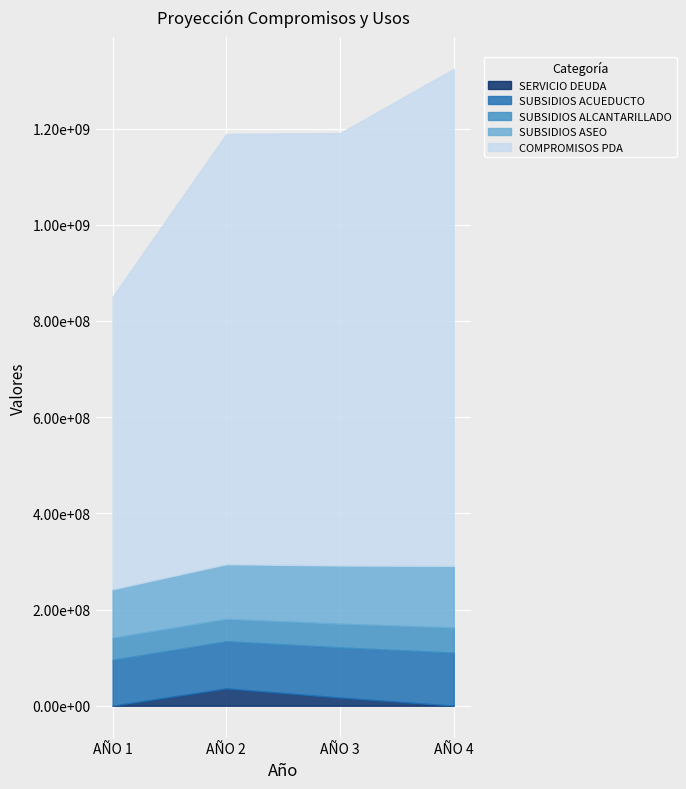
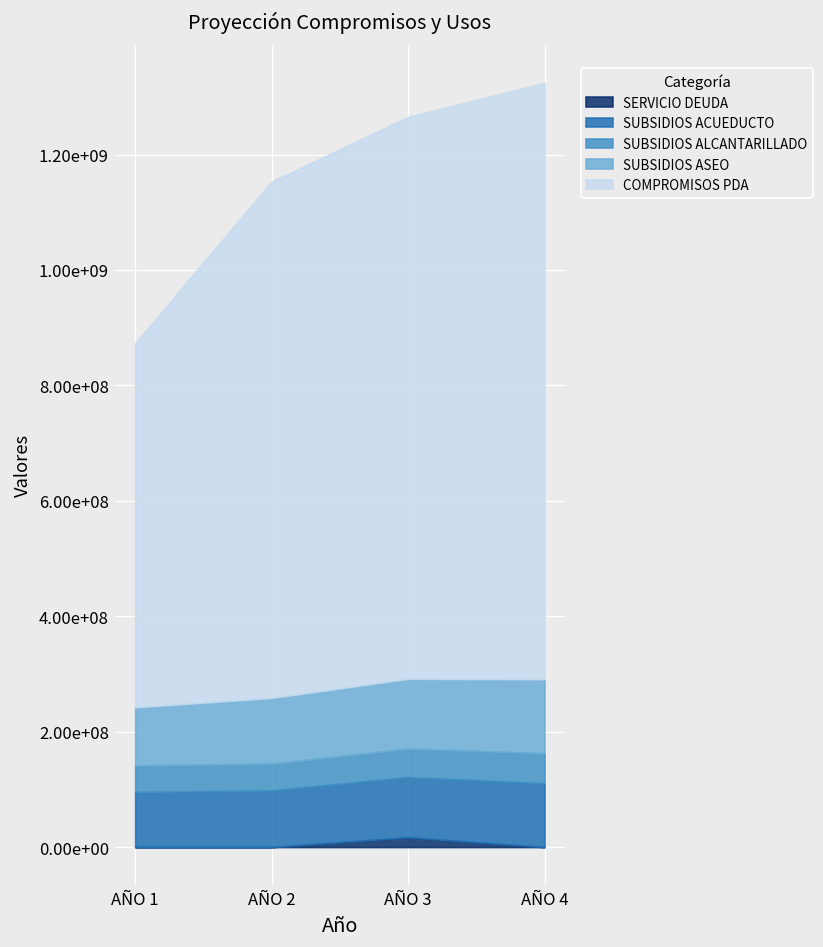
  {
    "SERVICIO DEUDA": {
-     "AÑO 2": 40000000,
+     "AÑO 2": 0,
      "AÑO 3": 20000000
    },
    "COMPROMISOS PDA": {
-     "AÑO 1": 610000000,
+     "AÑO 1": 630000000,
      "AÑO 2": 890000000,
-     "AÑO 3": 900000000,
+     "AÑO 3": 970000000,
      "AÑO 4": 1030000000
    }
  }
